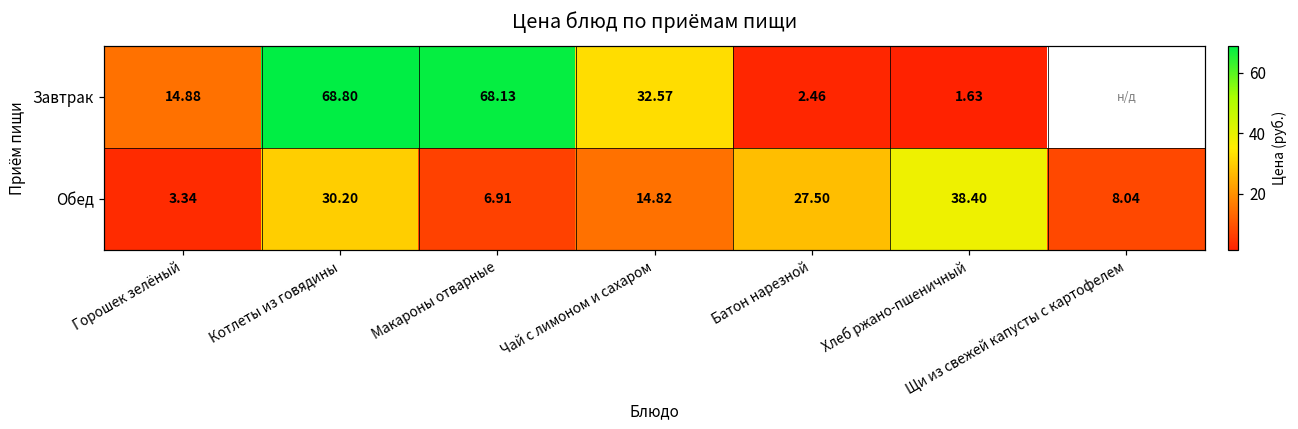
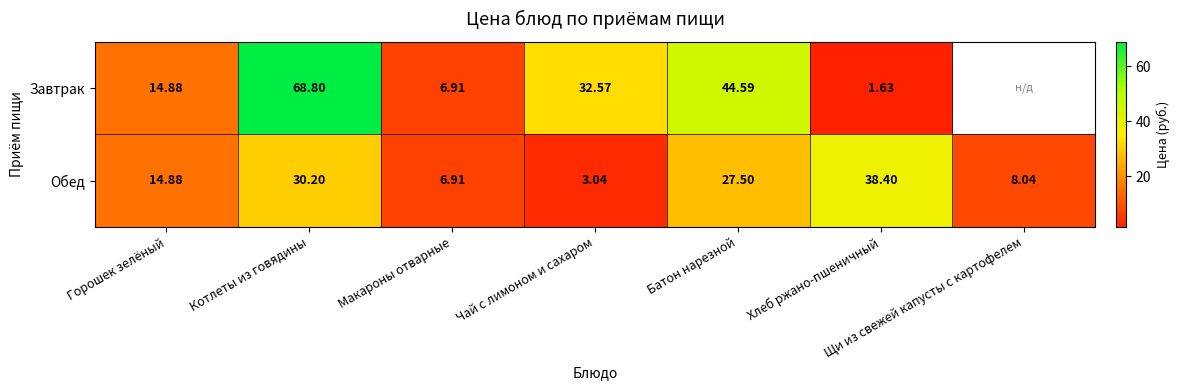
  {
    "Завтрак": {
      "Горошек зелёный": 14.88,
      "Котлеты из говядины": 68.80,
-     "Макароны отварные": 68.13,
+     "Макароны отварные": 6.91,
      "Чай с лимоном и сахаром": 32.57,
-     "Батон нарезной": 2.46,
+     "Батон нарезной": 44.59,
      "Хлеб ржано-пшеничный": 1.63
    },
    "Обед": {
-     "Горошек зелёный": 3.34,
+     "Горошек зелёный": 14.88,
      "Котлеты из говядины": 30.20,
      "Макароны отварные": 6.91,
-     "Чай с лимоном и сахаром": 14.82,
+     "Чай с лимоном и сахаром": 3.04,
      "Батон нарезной": 27.50,
      "Хлеб ржано-пшеничный": 38.40,
      "Щи из свежей капусты с картофелем": 8.04
    }
  }
